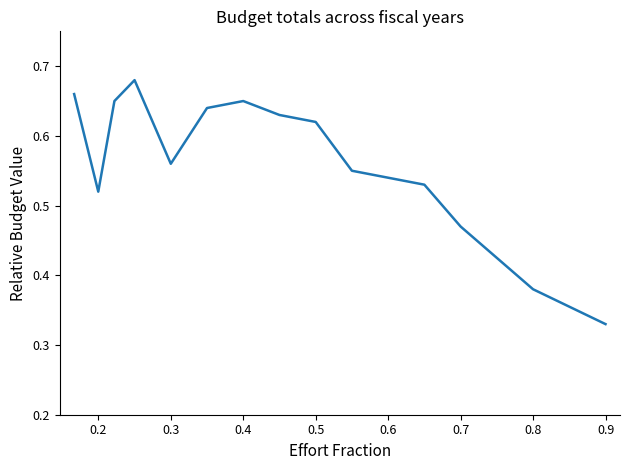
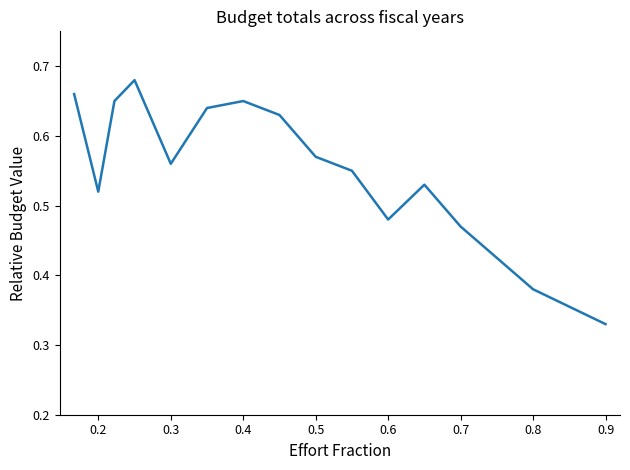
  {
    "0.2": 0.52,
    "0.3": 0.56,
    "0.4": 0.65,
-   "0.5": 0.62,
-   "0.6": 0.54,
+   "0.5": 0.57,
+   "0.6": 0.48,
    "0.7": 0.47,
    "0.8": 0.38,
    "0.9": 0.33
  }
